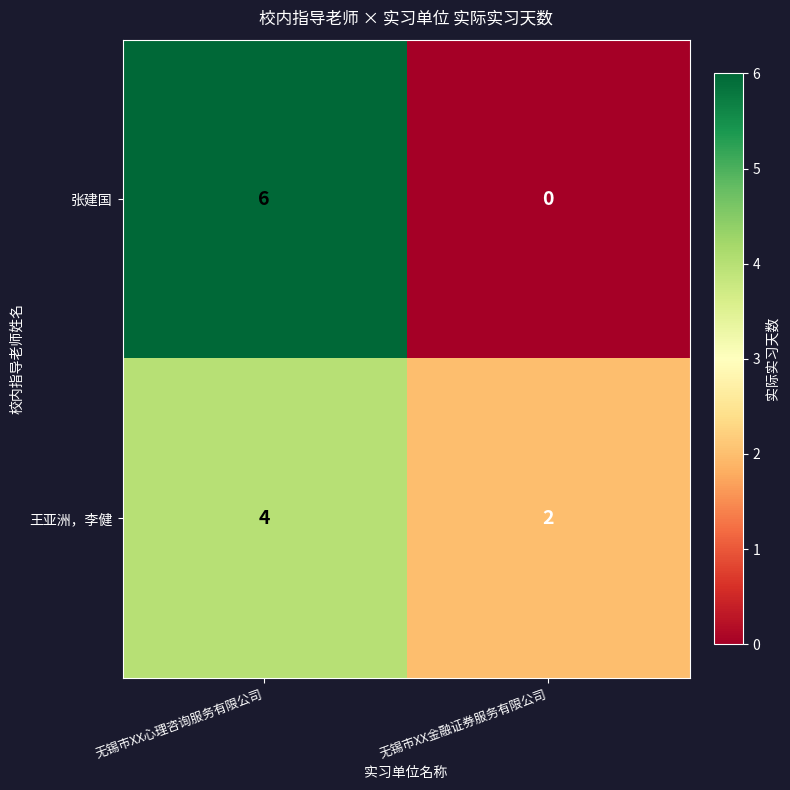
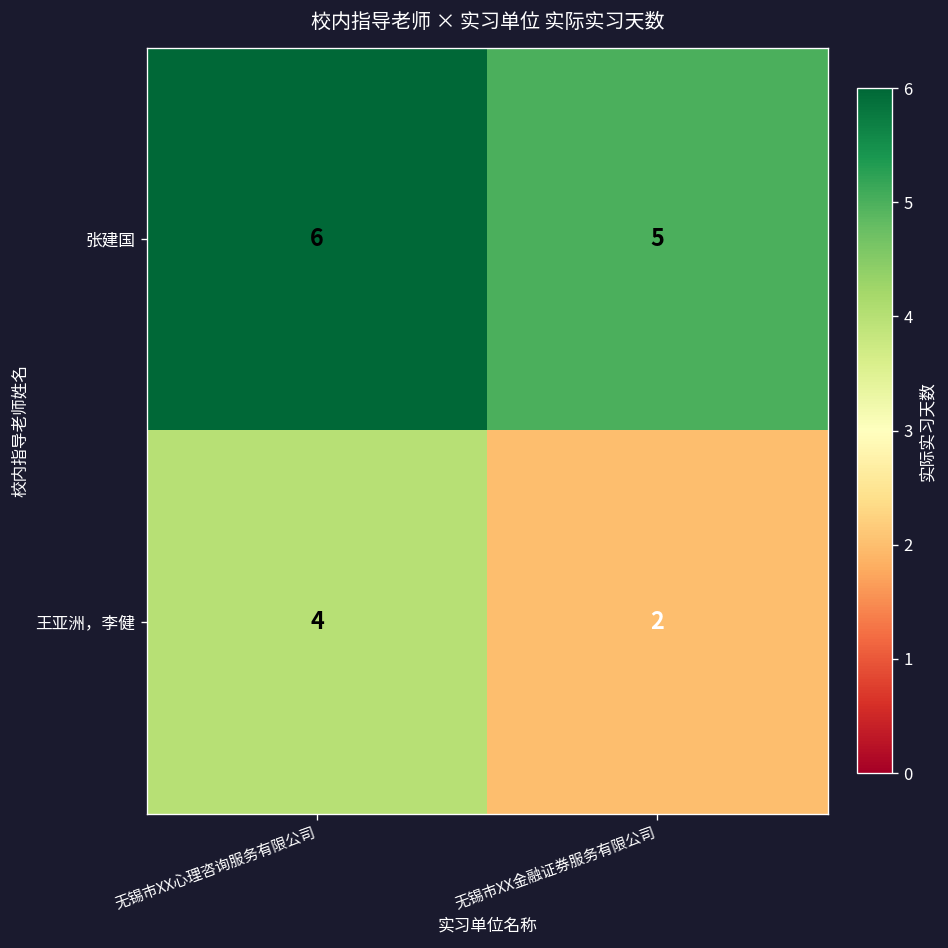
  {
    "张建国": {
      "无锡市XX心理咨询服务有限公司": 6,
-     "无锡市XX金融证券服务有限公司": 0
+     "无锡市XX金融证券服务有限公司": 5
    },
    "王亚洲，李健": {
      "无锡市XX心理咨询服务有限公司": 4,
      "无锡市XX金融证券服务有限公司": 2
    }
  }
